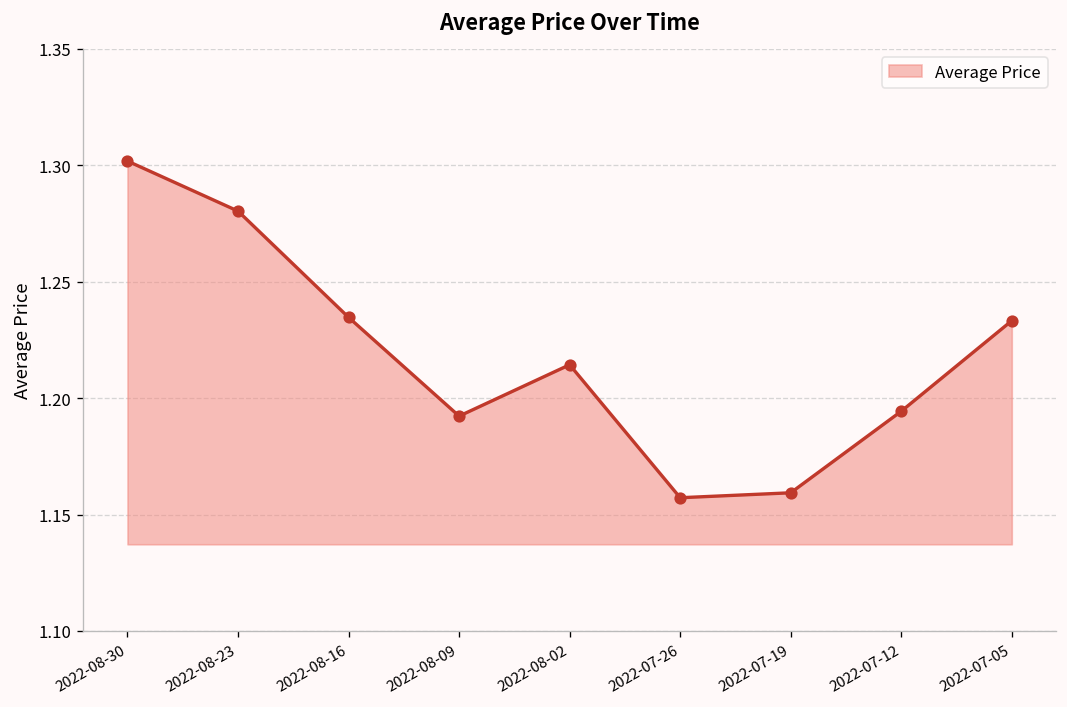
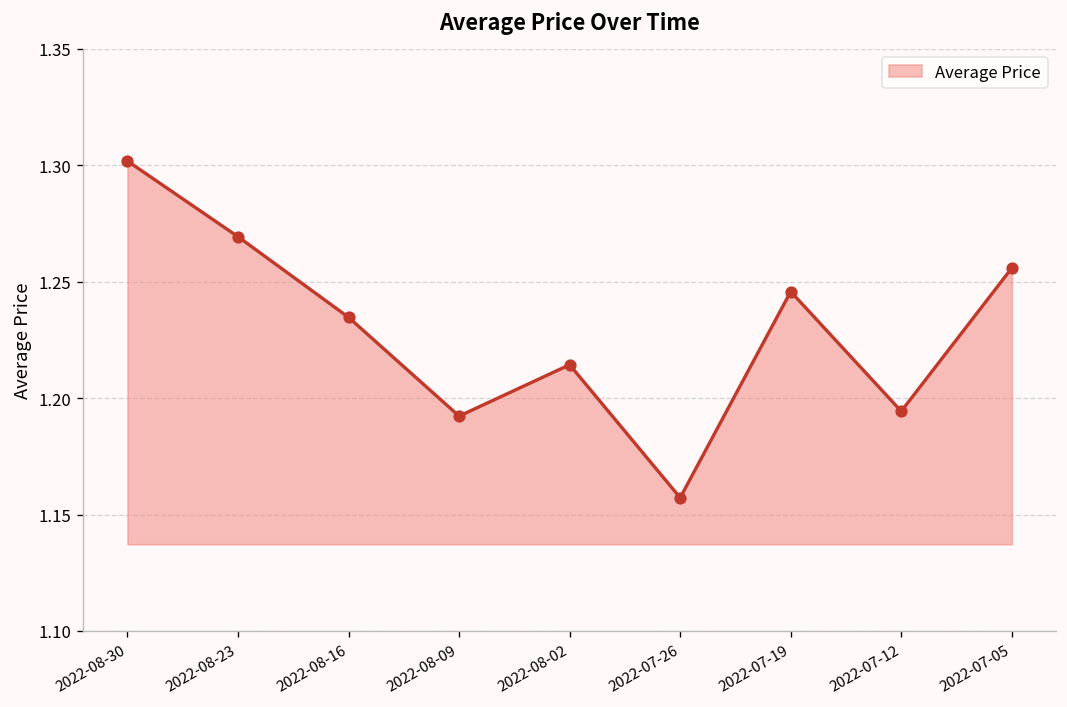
  {
    "2022-08-30": 1.302,
-   "2022-08-23": 1.280,
+   "2022-08-23": 1.269,
    "2022-08-16": 1.235,
    "2022-08-09": 1.192,
    "2022-08-02": 1.214,
    "2022-07-26": 1.157,
-   "2022-07-19": 1.159,
+   "2022-07-19": 1.246,
    "2022-07-12": 1.194,
-   "2022-07-05": 1.233
+   "2022-07-05": 1.256
  }
